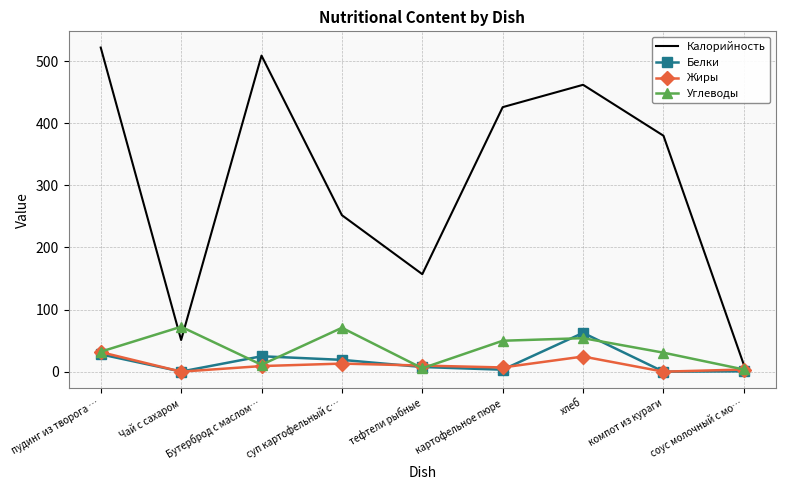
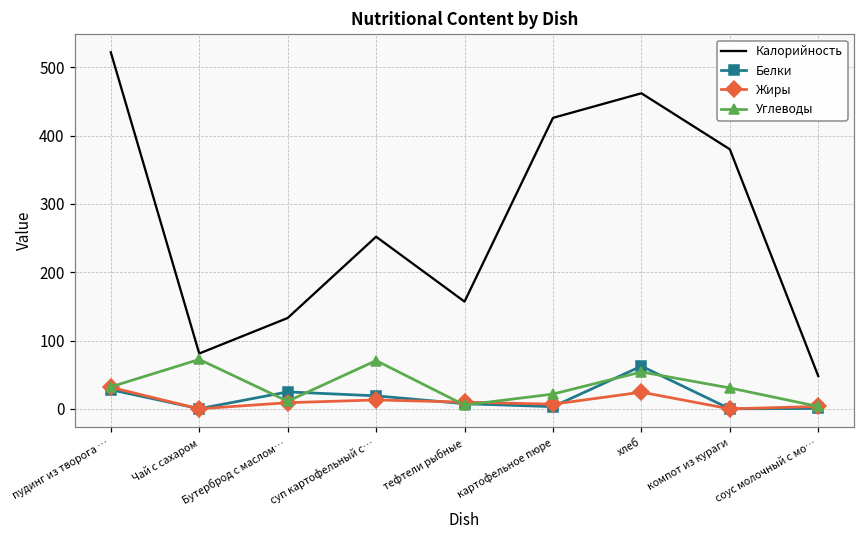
  {
    "Калорийность": {
      "пудинг из творога …": 520,
-     "Чай с сахаром": 50,
-     "Бутерброд с маслом…": 510,
+     "Чай с сахаром": 80,
+     "Бутерброд с маслом…": 130,
      "суп картофельный с…": 250,
      "тефтели рыбные": 160,
      "картофельное пюре": 430,
      "хлеб": 460,
      "компот из кураги": 380,
-     "соус молочный с мо…": 10
+     "соус молочный с мо…": 50
    },
    "Белки": {
      "Бутерброд с маслом…": 20,
      "суп картофельный с…": 20,
      "хлеб": 60
    },
    "Жиры": {
      "суп картофельный с…": 10,
      "хлеб": 20
    },
    "Углеводы": {
      "Чай с сахаром": 70,
      "суп картофельный с…": 70,
-     "картофельное пюре": 50,
+     "картофельное пюре": 20,
      "хлеб": 50,
      "компот из кураги": 30
    }
  }
